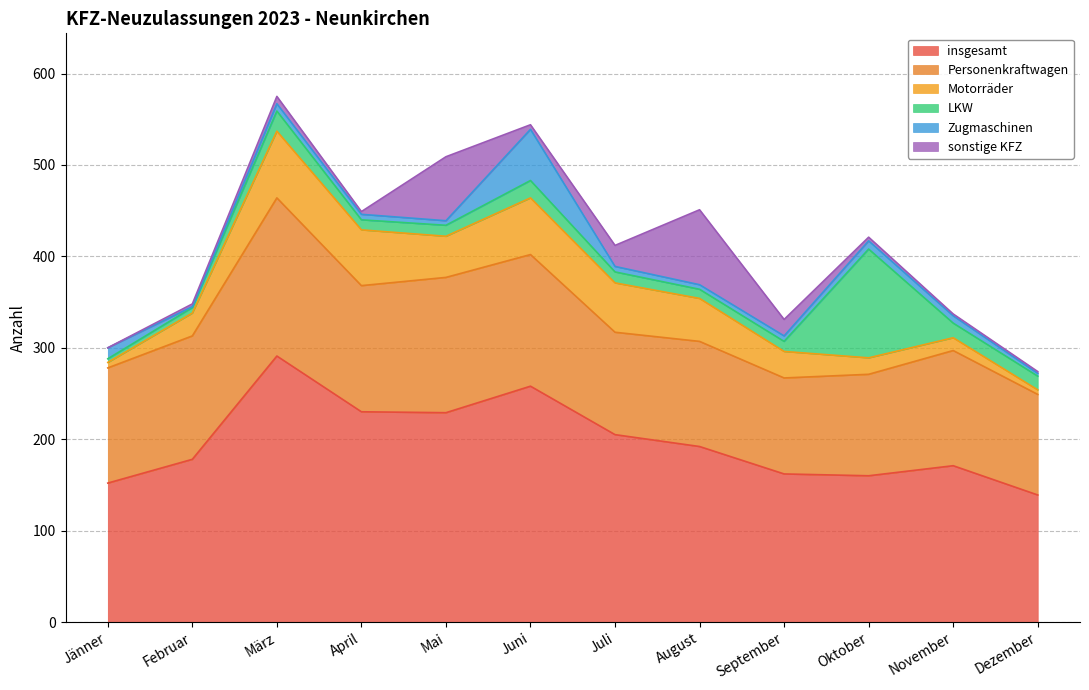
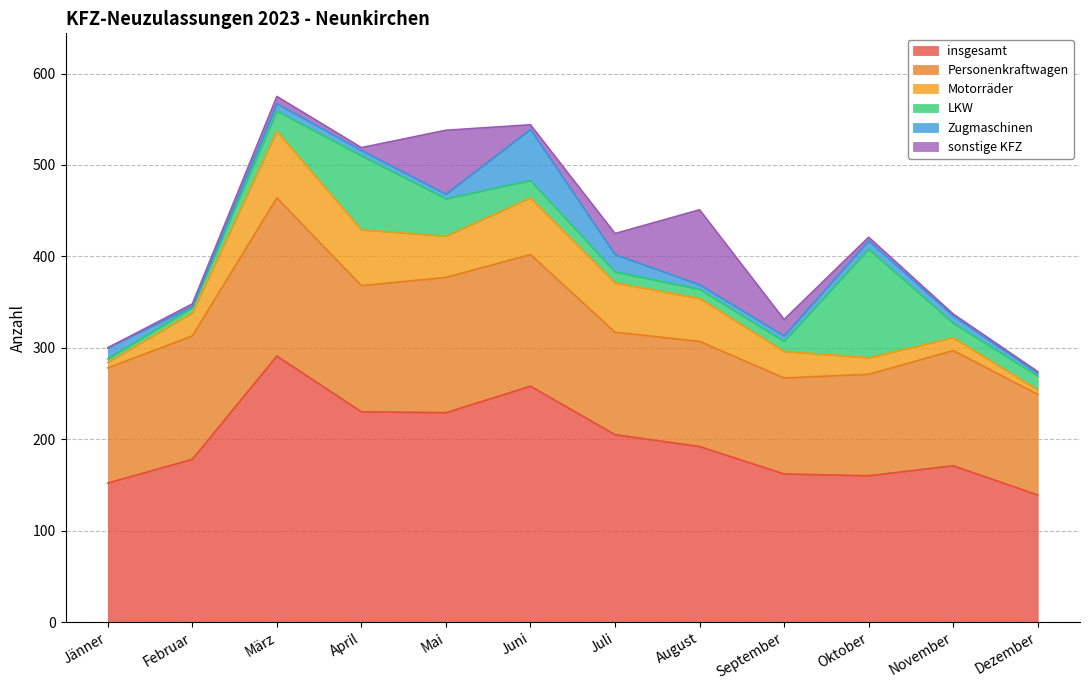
  {
    "LKW": {
      "Jänner": 0,
      "März": 20,
-     "April": 10,
-     "Mai": 10,
+     "April": 80,
+     "Mai": 40,
      "Juni": 20,
      "Juli": 10,
      "August": 10,
      "September": 10,
      "Oktober": 120,
      "November": 20,
      "Dezember": 20
    },
    "Zugmaschinen": {
      "März": 10,
      "April": 10,
      "Mai": 10,
      "Juni": 60,
-     "Juli": 10,
+     "Juli": 20,
      "August": 10,
      "September": 10,
      "Oktober": 10
    },
    "sonstige KFZ": {
      "Februar": 0,
      "März": 10,
      "April": 0,
      "Mai": 70,
      "Juni": 10,
      "Juli": 20,
      "August": 80,
      "September": 20,
      "Oktober": 0
    }
  }
